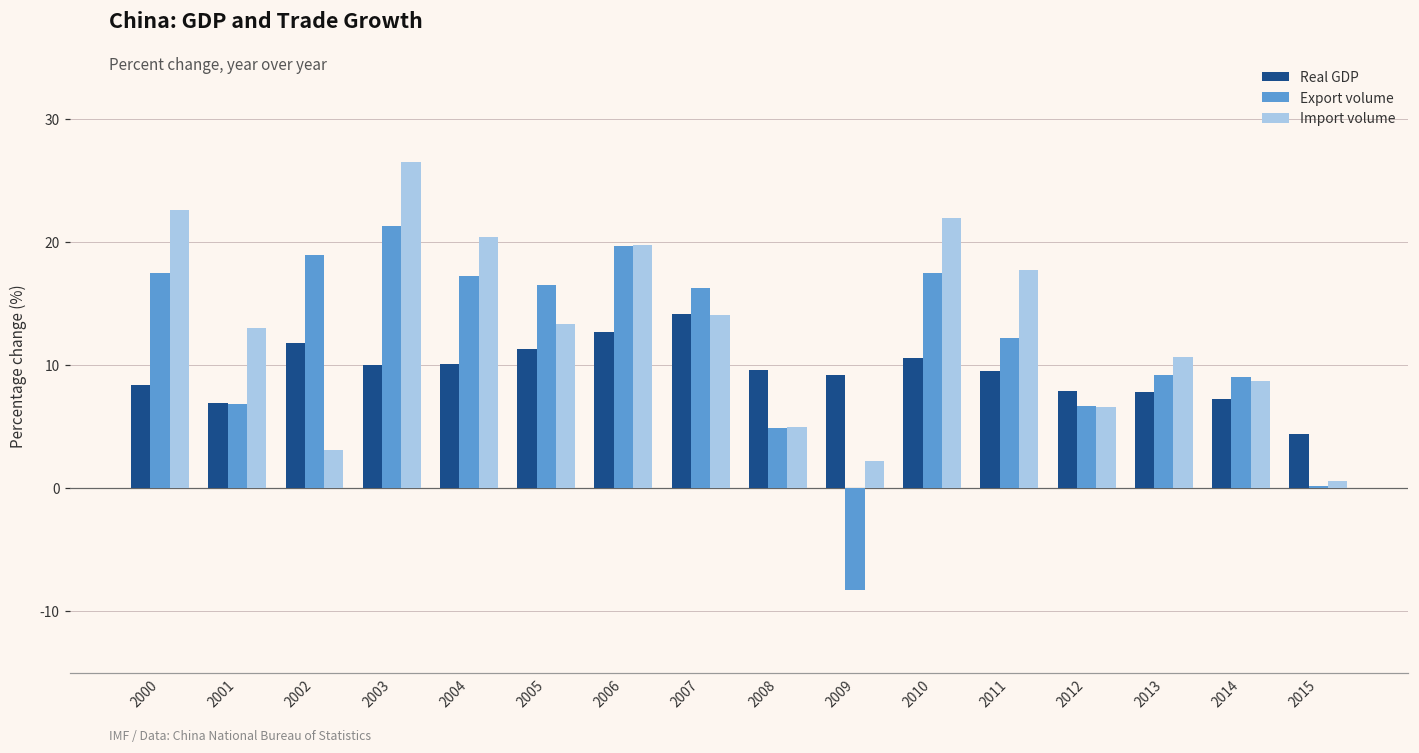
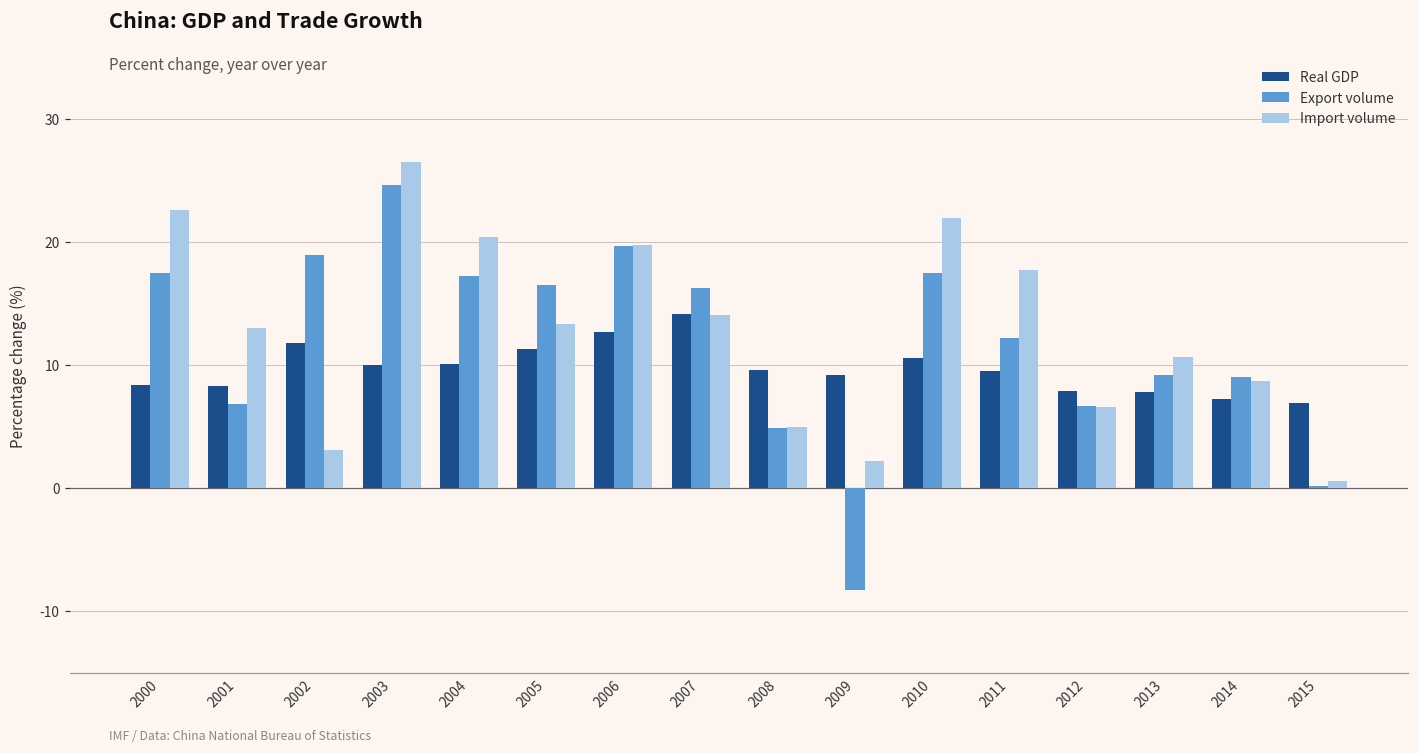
  {
    "Real GDP": {
      "2000": 8.4,
-     "2001": 6.9,
+     "2001": 8.3,
      "2002": 11.8,
      "2003": 10.0,
      "2004": 10.1,
      "2005": 11.3,
      "2006": 12.7,
      "2007": 14.2,
      "2008": 9.6,
      "2009": 9.2,
      "2010": 10.6,
      "2011": 9.5,
      "2012": 7.9,
      "2013": 7.8,
      "2014": 7.3,
-     "2015": 4.4
+     "2015": 6.9
    },
    "Export volume": {
      "2000": 17.5,
      "2001": 6.8,
      "2002": 19.0,
-     "2003": 21.4,
+     "2003": 24.7,
      "2004": 17.2,
      "2005": 16.5,
      "2006": 19.7,
      "2007": 16.3,
      "2008": 4.9,
      "2009": -8.3,
      "2010": 17.5,
      "2011": 12.2,
      "2012": 6.7,
      "2013": 9.2,
      "2014": 9.1
    },
    "Import volume": {
      "2000": 22.6,
      "2001": 13.1,
      "2002": 3.1,
      "2003": 26.6,
      "2004": 20.4,
      "2005": 13.4,
      "2006": 19.8,
      "2007": 14.1,
      "2008": 5.0,
      "2009": 2.3,
      "2010": 22.0,
      "2011": 17.7,
      "2012": 6.6,
      "2013": 10.7,
      "2014": 8.7,
      "2015": 0.6
    }
  }
